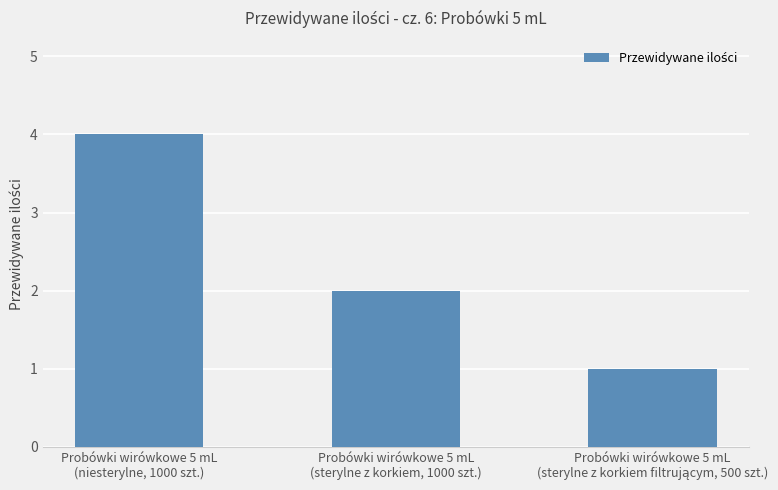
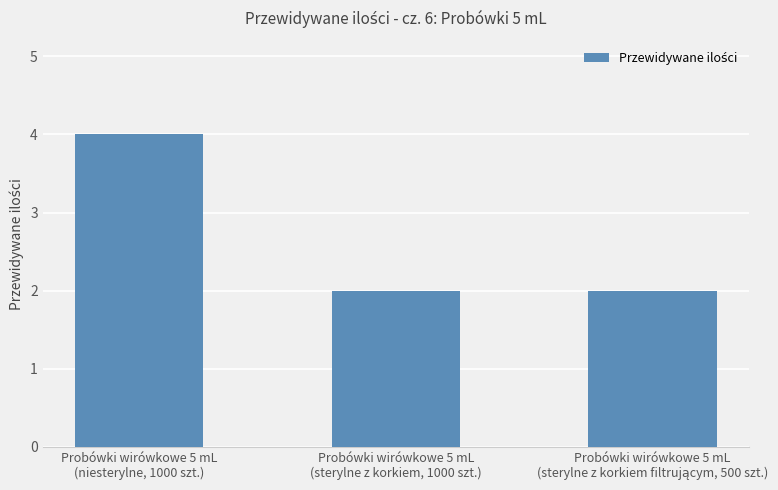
  {
    "Probówki wirówkowe 5 mL (niesterylne, 1000 szt.)": 4,
    "Probówki wirówkowe 5 mL (sterylne z korkiem, 1000 szt.)": 2,
-   "Probówki wirówkowe 5 mL (sterylne z korkiem filtrującym, 500 szt.)": 1
+   "Probówki wirówkowe 5 mL (sterylne z korkiem filtrującym, 500 szt.)": 2
  }
